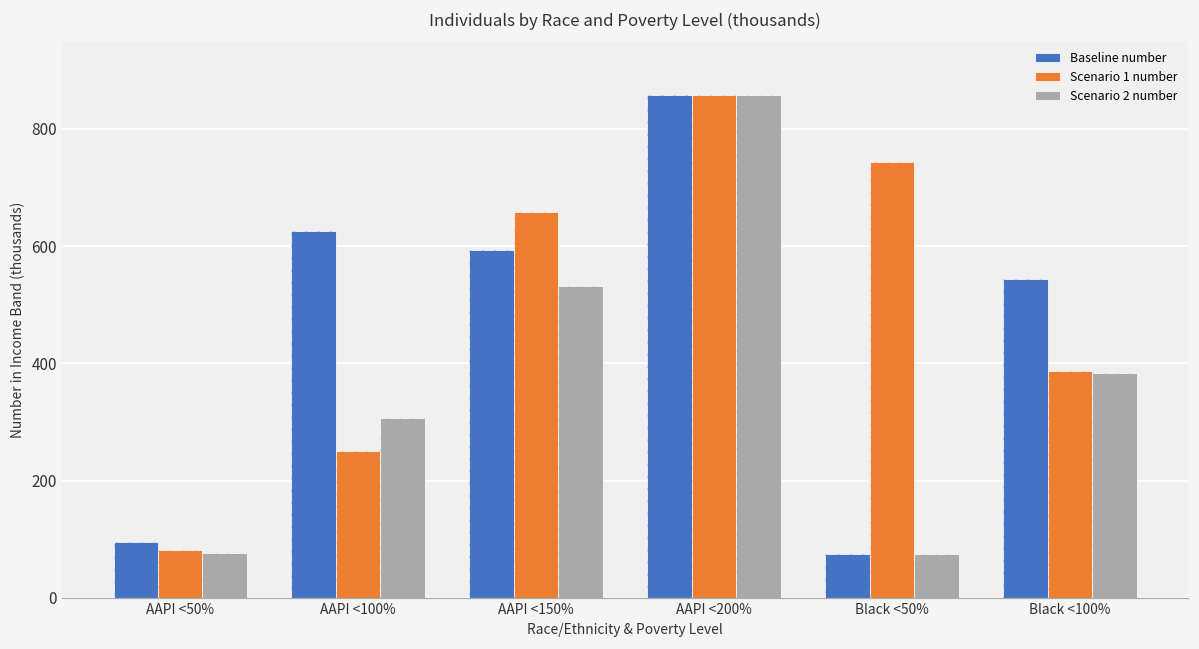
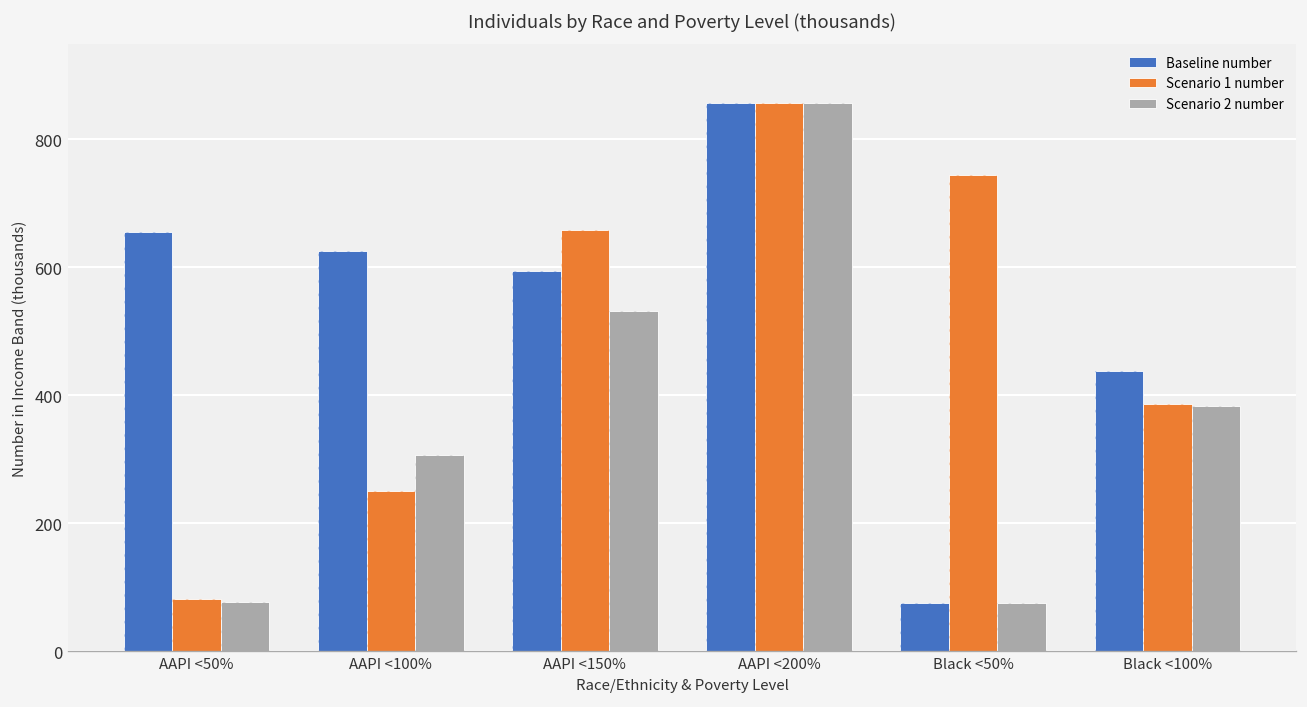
  {
    "Baseline number": {
-     "AAPI <50%": 100,
+     "AAPI <50%": 660,
      "AAPI <100%": 630,
      "AAPI <150%": 590,
      "AAPI <200%": 860,
      "Black <50%": 80,
-     "Black <100%": 540
+     "Black <100%": 440
    },
    "Scenario 1 number": {
      "AAPI <50%": 80,
      "AAPI <100%": 250,
      "AAPI <150%": 660,
      "AAPI <200%": 860,
      "Black <50%": 740,
      "Black <100%": 390
    },
    "Scenario 2 number": {
      "AAPI <50%": 80,
      "AAPI <100%": 310,
      "AAPI <150%": 530,
      "AAPI <200%": 860,
      "Black <50%": 80,
      "Black <100%": 380
    }
  }
